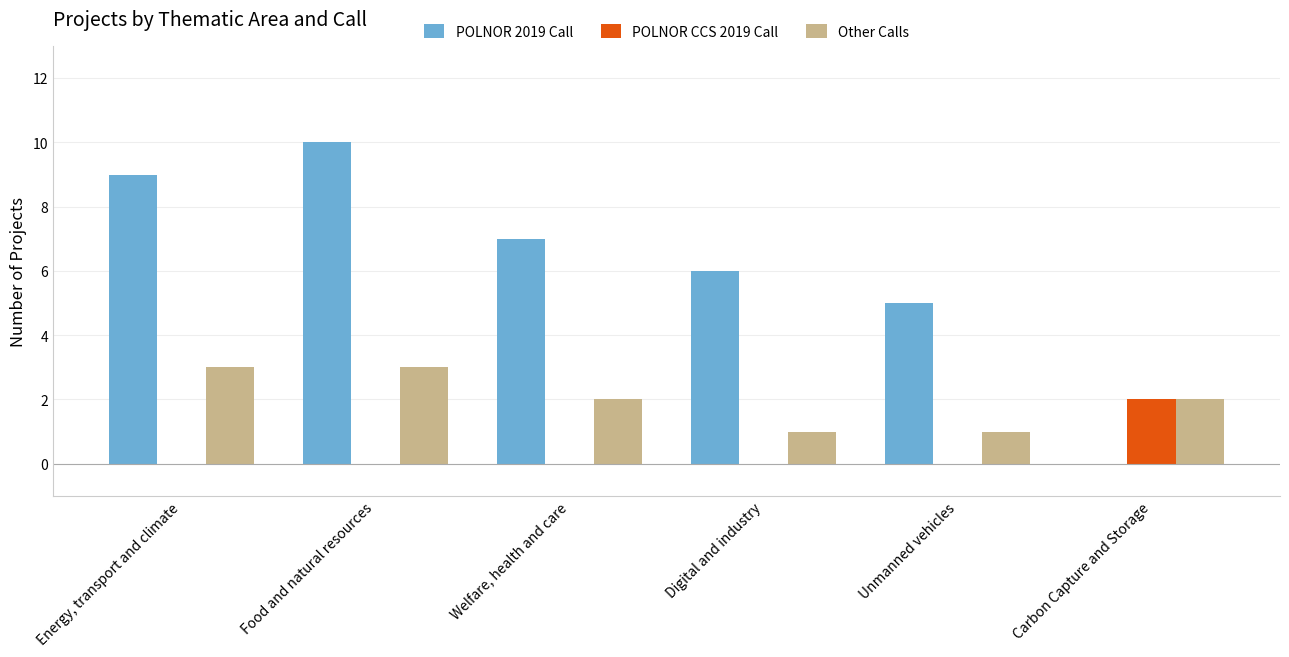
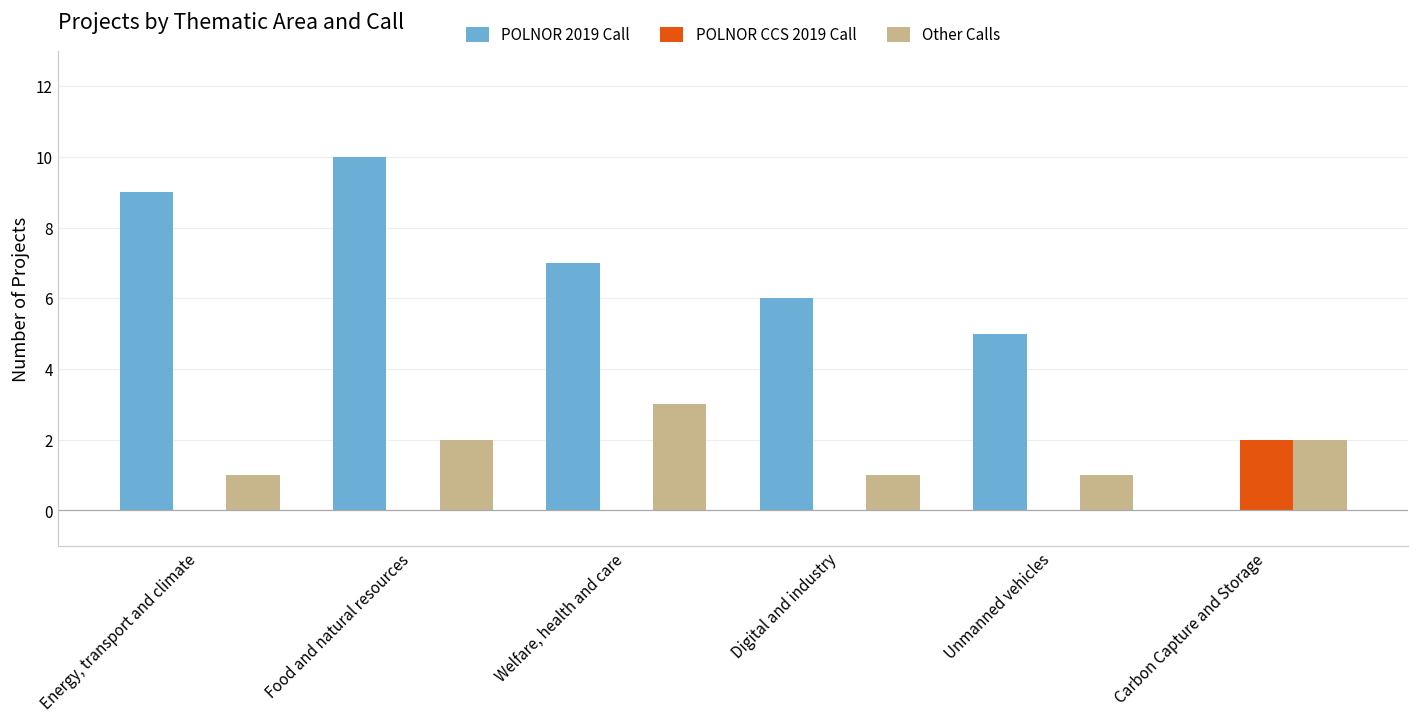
  {
    "POLNOR 2019 Call": {
      "Energy, transport and climate": 9,
      "Food and natural resources": 10,
      "Welfare, health and care": 7,
      "Digital and industry": 6,
      "Unmanned vehicles": 5,
      "Carbon Capture and Storage": 0
    },
    "POLNOR CCS 2019 Call": {
      "Energy, transport and climate": 0,
      "Food and natural resources": 0,
      "Welfare, health and care": 0,
      "Digital and industry": 0,
      "Unmanned vehicles": 0,
      "Carbon Capture and Storage": 2
    },
    "Other Calls": {
-     "Energy, transport and climate": 3,
-     "Food and natural resources": 3,
-     "Welfare, health and care": 2,
+     "Energy, transport and climate": 1,
+     "Food and natural resources": 2,
+     "Welfare, health and care": 3,
      "Digital and industry": 1,
      "Unmanned vehicles": 1,
      "Carbon Capture and Storage": 2
    }
  }
